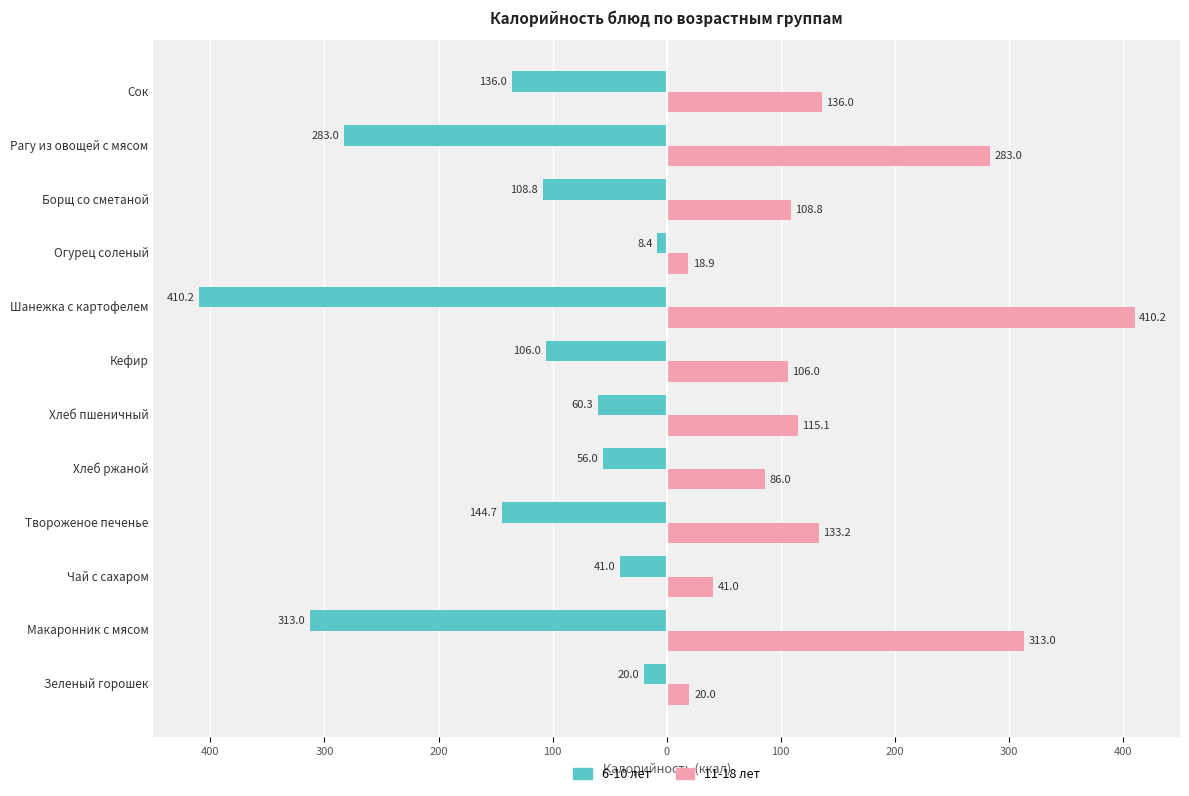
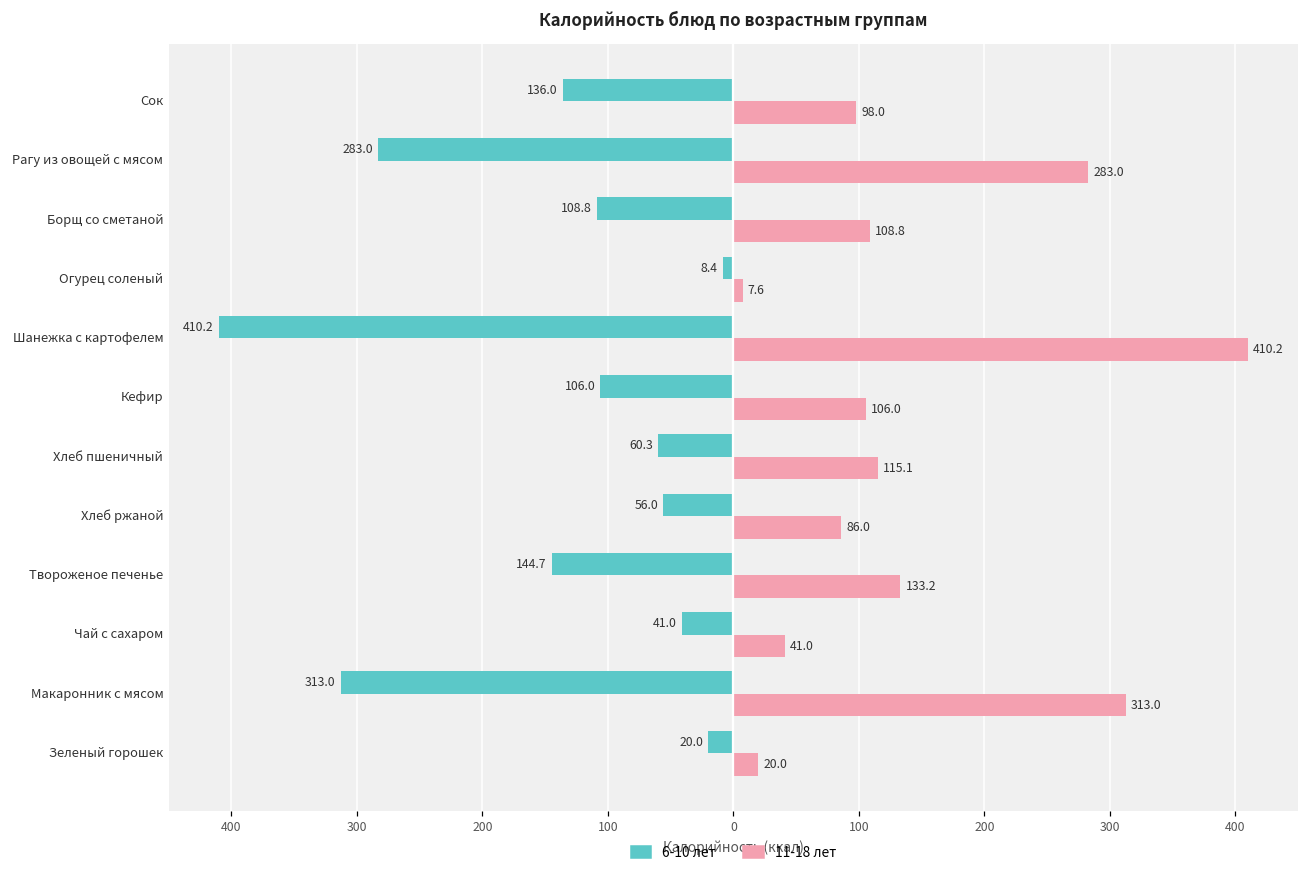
  {
    "11-18 лет": {
-     "Сок": 136.0,
+     "Сок": 98.0,
      "Рагу из овощей с мясом": 283.0,
      "Борщ со сметаной": 108.8,
-     "Огурец соленый": 18.9,
+     "Огурец соленый": 7.6,
      "Шанежка с картофелем": 410.2,
      "Кефир": 106.0,
      "Хлеб пшеничный": 115.1,
      "Хлеб ржаной": 86.0,
      "Твороженое печенье": 133.2,
      "Чай с сахаром": 41.0,
      "Макаронник с мясом": 313.0,
      "Зеленый горошек": 20.0
    }
  }
